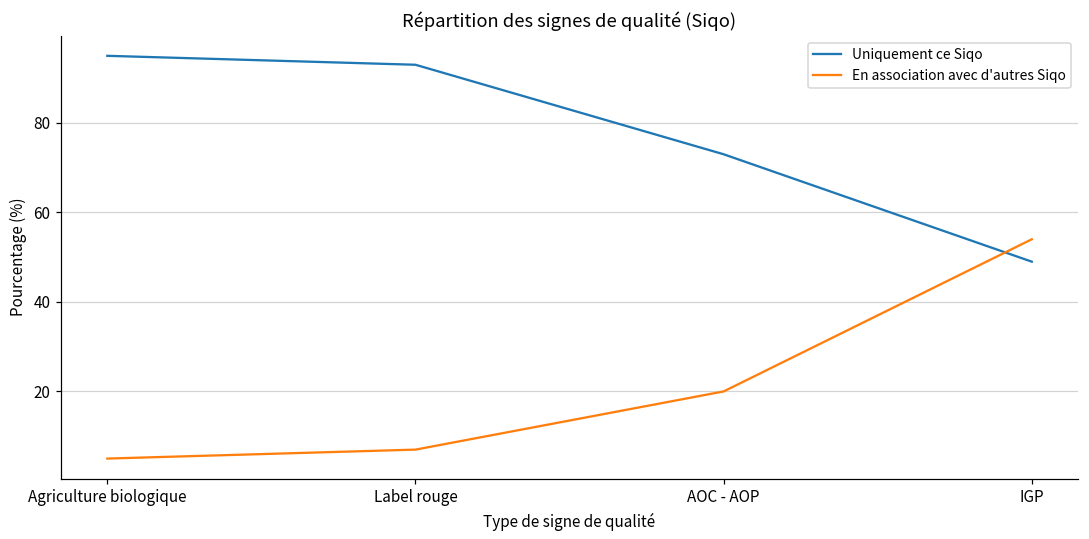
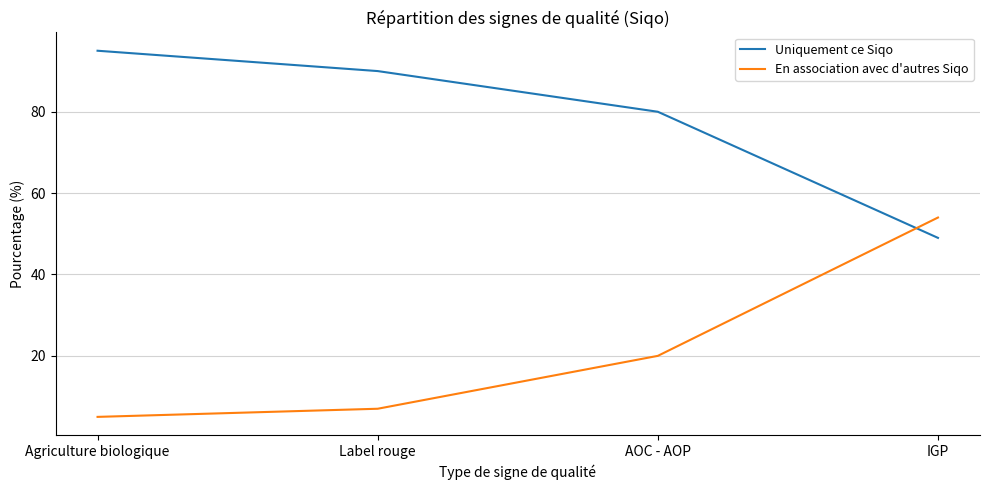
  {
    "Uniquement ce Siqo": {
      "Agriculture biologique": 95,
-     "Label rouge": 93,
-     "AOC - AOP": 73,
+     "Label rouge": 90,
+     "AOC - AOP": 80,
      "IGP": 49
    },
    "En association avec d'autres Siqo": {
      "Agriculture biologique": 5,
      "Label rouge": 7,
      "AOC - AOP": 20,
      "IGP": 54
    }
  }
